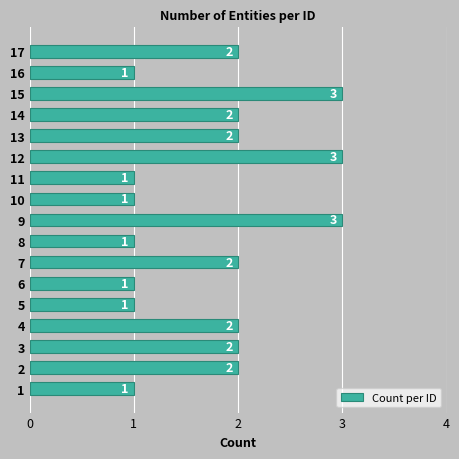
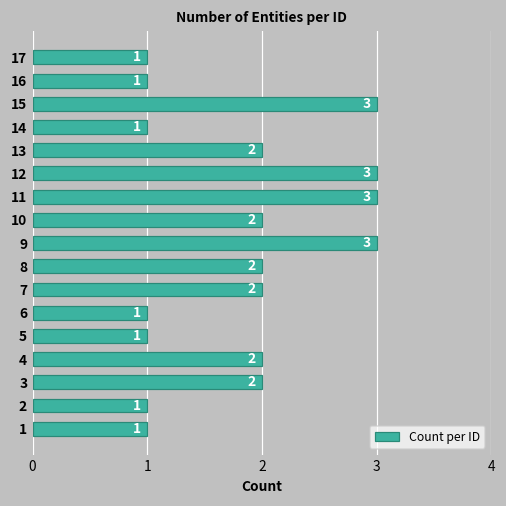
  {
-   "17": 2,
+   "17": 1,
    "16": 1,
    "15": 3,
-   "14": 2,
+   "14": 1,
    "13": 2,
    "12": 3,
-   "11": 1,
-   "10": 1,
+   "11": 3,
+   "10": 2,
    "9": 3,
-   "8": 1,
+   "8": 2,
    "7": 2,
    "6": 1,
    "5": 1,
    "4": 2,
    "3": 2,
-   "2": 2,
+   "2": 1,
    "1": 1
  }
